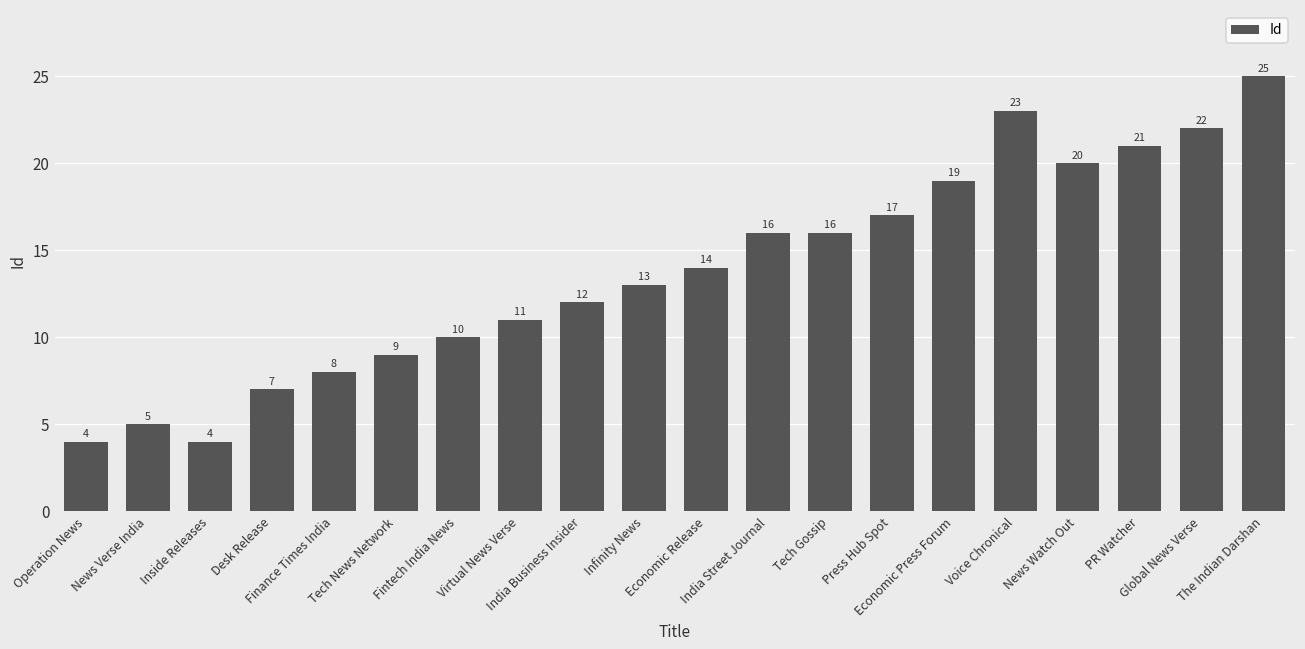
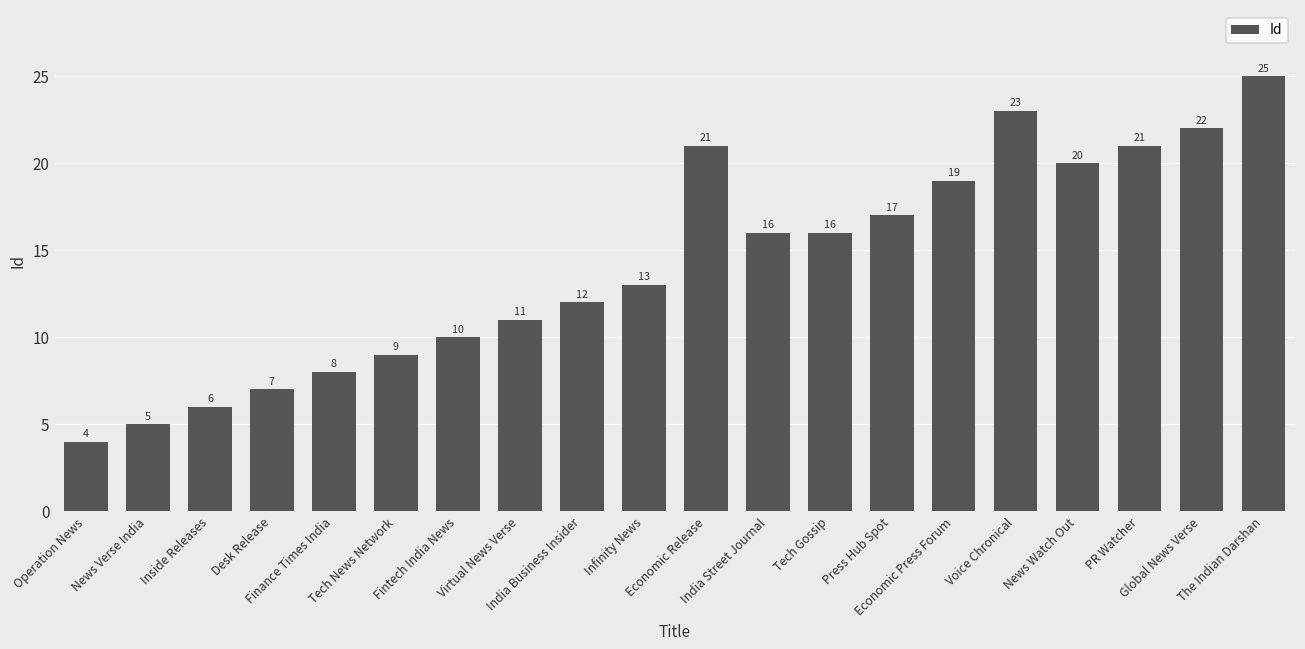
  {
    "Operation News": 4,
    "News Verse India": 5,
-   "Inside Releases": 4,
+   "Inside Releases": 6,
    "Desk Release": 7,
    "Finance Times India": 8,
    "Tech News Network": 9,
    "Fintech India News": 10,
    "Virtual News Verse": 11,
    "India Business Insider": 12,
    "Infinity News": 13,
-   "Economic Release": 14,
+   "Economic Release": 21,
    "India Street Journal": 16,
    "Tech Gossip": 16,
    "Press Hub Spot": 17,
    "Economic Press Forum": 19,
    "Voice Chronical": 23,
    "News Watch Out": 20,
    "PR Watcher": 21,
    "Global News Verse": 22,
    "The Indian Darshan": 25
  }
